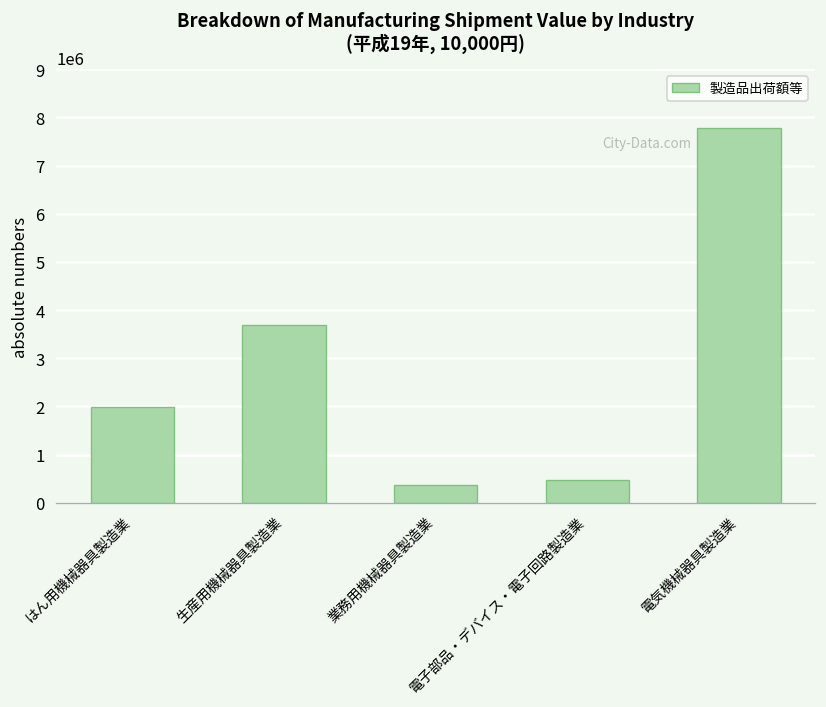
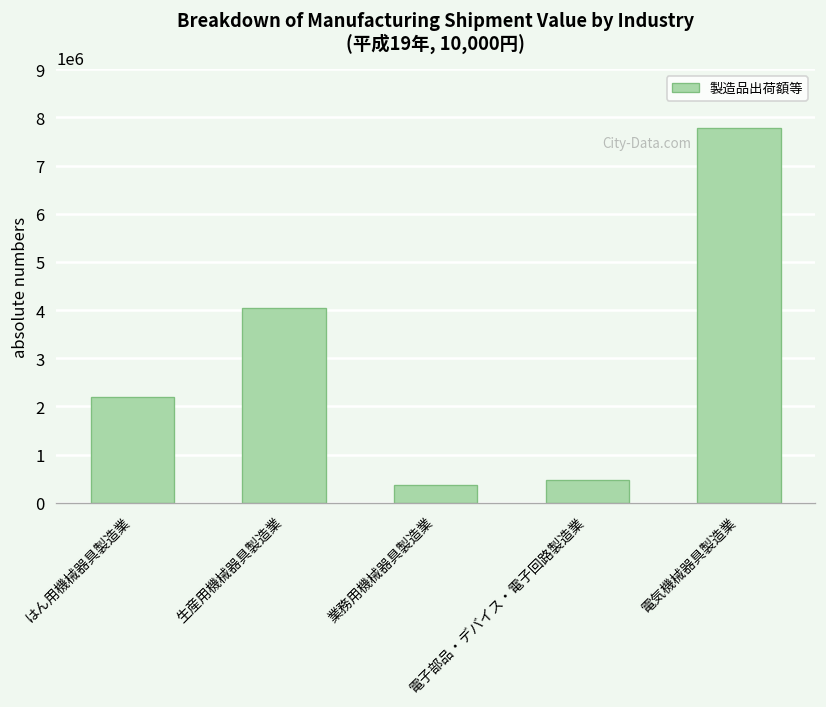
  {
-   "はん用機械器具製造業": 2000000,
-   "生産用機械器具製造業": 3700000,
+   "はん用機械器具製造業": 2200000,
+   "生産用機械器具製造業": 4000000,
    "業務用機械器具製造業": 400000,
    "電子部品・デバイス・電子回路製造業": 500000,
    "電気機械器具製造業": 7800000
  }
